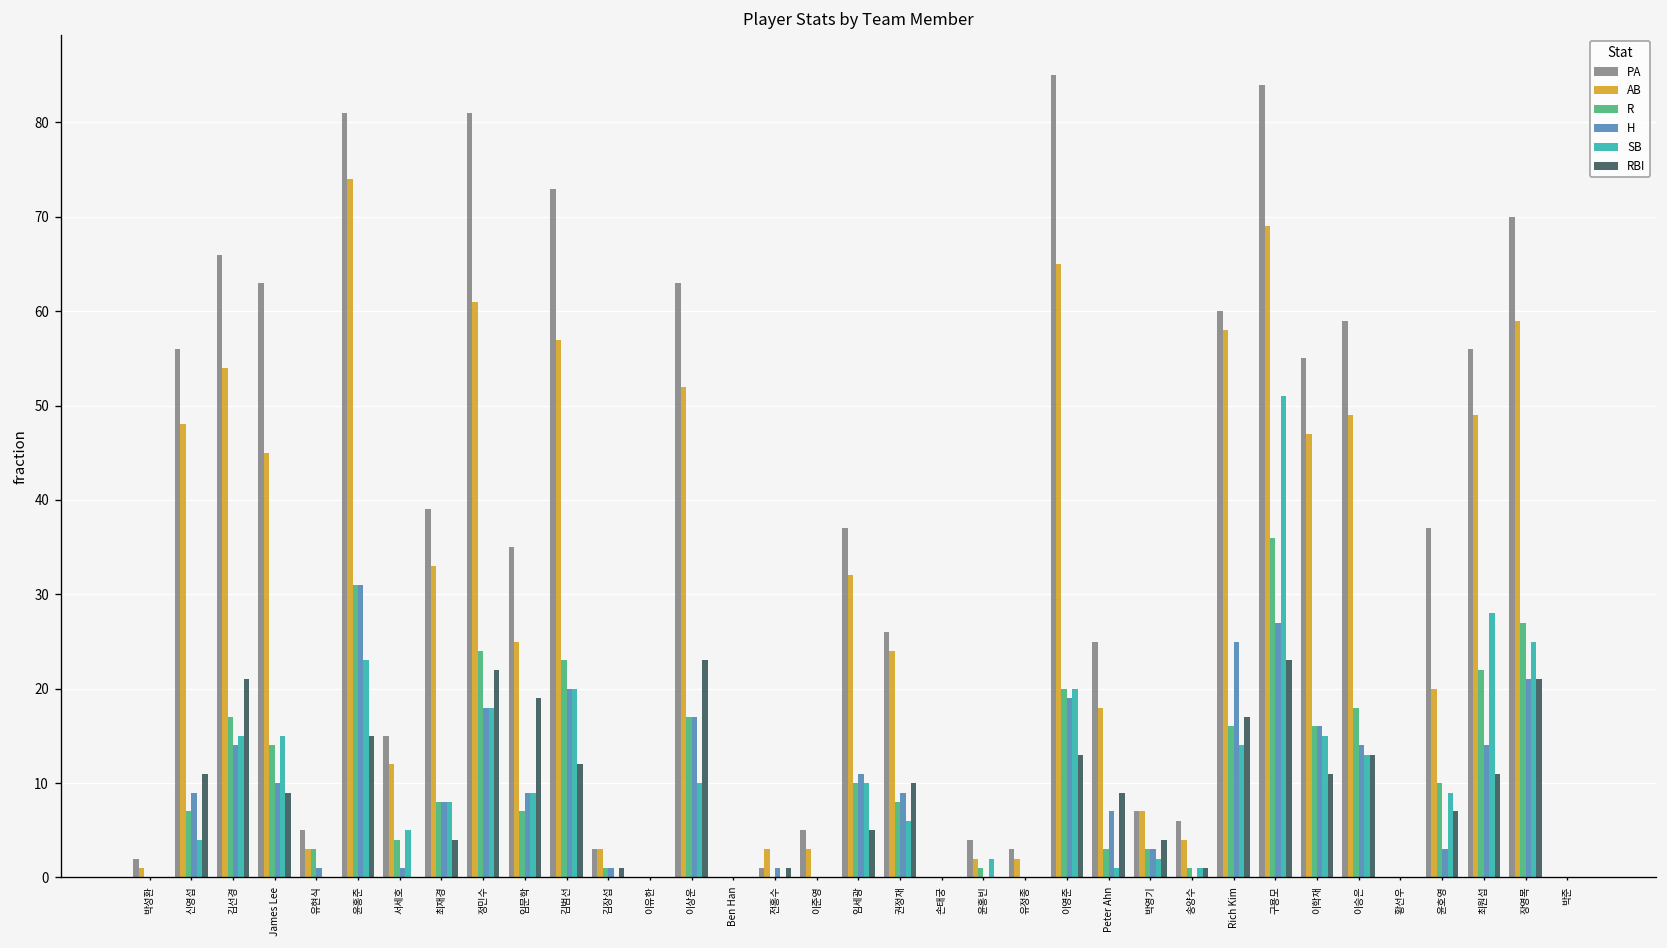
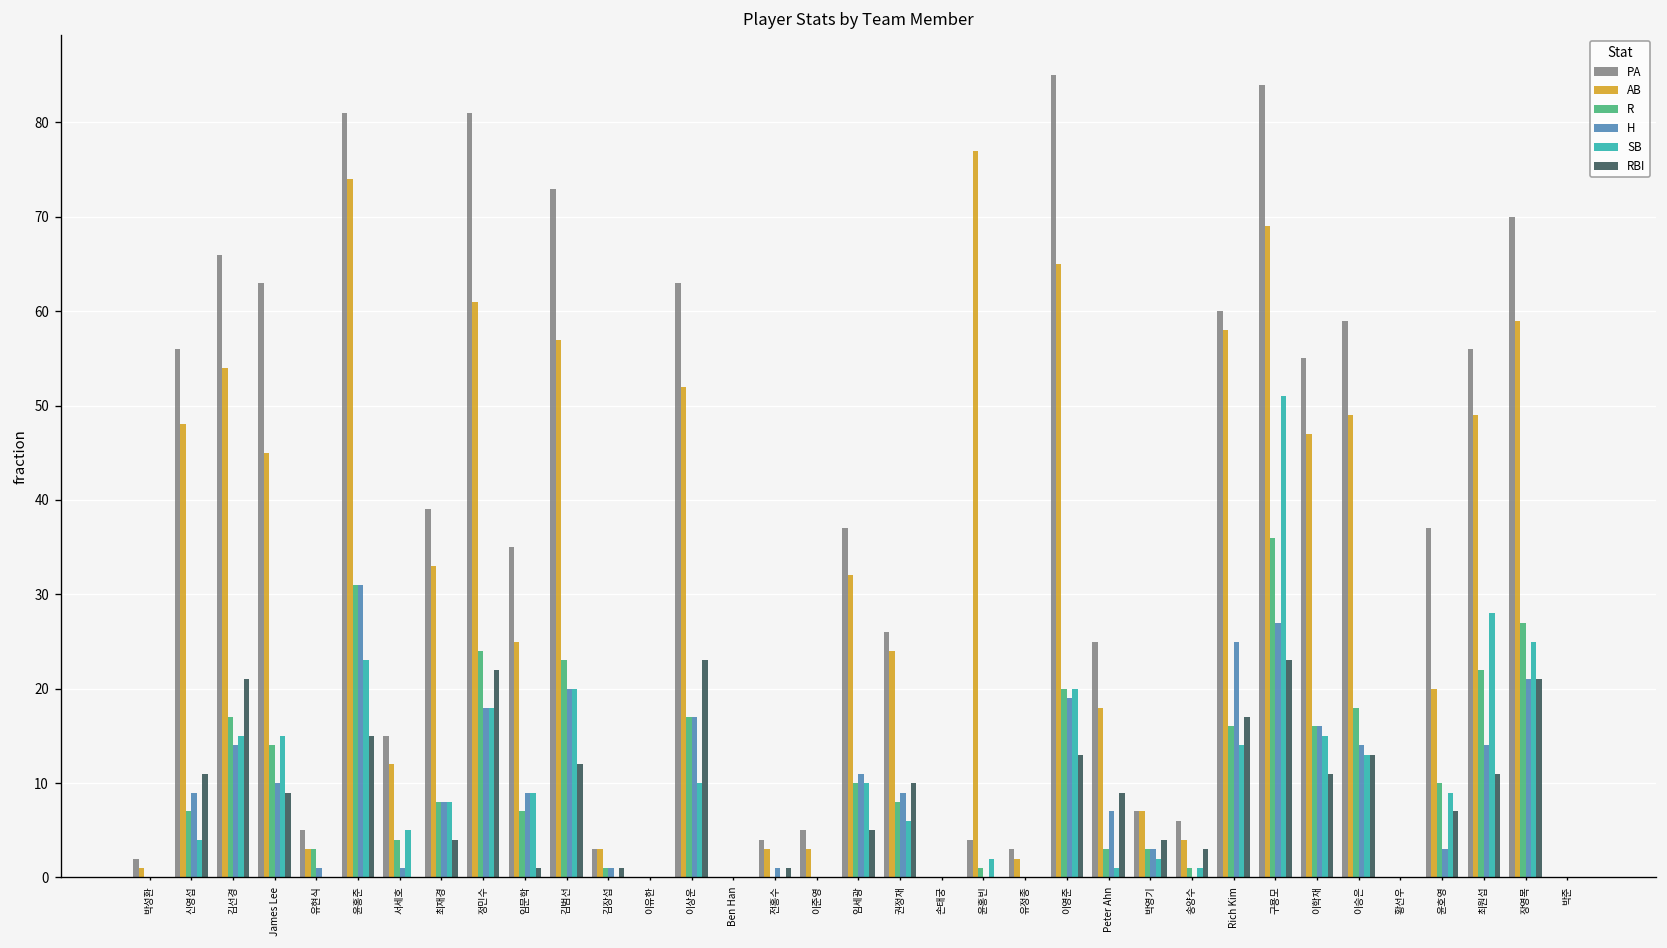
  {
    "PA": {
      "박성환": 2,
      "신영섭": 56,
      "김선경": 66,
      "James Lee": 63,
      "유현식": 5,
      "윤홍준": 81,
      "서세호": 15,
      "최재경": 39,
      "정민수": 81,
      "임문학": 35,
      "김범선": 73,
      "김장섭": 3,
      "이유한": 0,
      "이상운": 63,
      "Ben Han": 0,
-     "전홍수": 1,
+     "전홍수": 4,
      "이준영": 5,
      "임세광": 37,
      "권정재": 26,
      "손태궁": 0,
      "윤홍빈": 4,
      "유정종": 3,
      "이영준": 85,
      "Peter Ahn": 25,
      "박영기": 7,
      "송양수": 6,
      "Rich Kim": 60,
      "구용모": 84,
      "이학재": 55,
      "이승은": 59,
      "황선우": 0,
      "윤호영": 37,
      "최원섭": 56,
      "장영목": 70,
      "박준": 0
    },
    "AB": {
      "박성환": 1,
      "신영섭": 48,
      "김선경": 54,
      "James Lee": 45,
      "유현식": 3,
      "윤홍준": 74,
      "서세호": 12,
      "최재경": 33,
      "정민수": 61,
      "임문학": 25,
      "김범선": 57,
      "김장섭": 3,
      "이유한": 0,
      "이상운": 52,
      "Ben Han": 0,
      "전홍수": 3,
      "이준영": 3,
      "임세광": 32,
      "권정재": 24,
      "손태궁": 0,
-     "윤홍빈": 2,
+     "윤홍빈": 77,
      "유정종": 2,
      "이영준": 65,
      "Peter Ahn": 18,
      "박영기": 7,
      "송양수": 4,
      "Rich Kim": 58,
      "구용모": 69,
      "이학재": 47,
      "이승은": 49,
      "황선우": 0,
      "윤호영": 20,
      "최원섭": 49,
      "장영목": 59,
      "박준": 0
    },
    "RBI": {
      "박성환": 0,
      "신영섭": 11,
      "김선경": 21,
      "James Lee": 9,
      "유현식": 0,
      "윤홍준": 15,
      "서세호": 0,
      "최재경": 4,
      "정민수": 22,
-     "임문학": 19,
+     "임문학": 1,
      "김범선": 12,
      "김장섭": 1,
      "이유한": 0,
      "이상운": 23,
      "Ben Han": 0,
      "전홍수": 1,
      "이준영": 0,
      "임세광": 5,
      "권정재": 10,
      "손태궁": 0,
      "윤홍빈": 0,
      "유정종": 0,
      "이영준": 13,
      "Peter Ahn": 9,
      "박영기": 4,
-     "송양수": 1,
+     "송양수": 3,
      "Rich Kim": 17,
      "구용모": 23,
      "이학재": 11,
      "이승은": 13,
      "황선우": 0,
      "윤호영": 7,
      "최원섭": 11,
      "장영목": 21,
      "박준": 0
    }
  }
